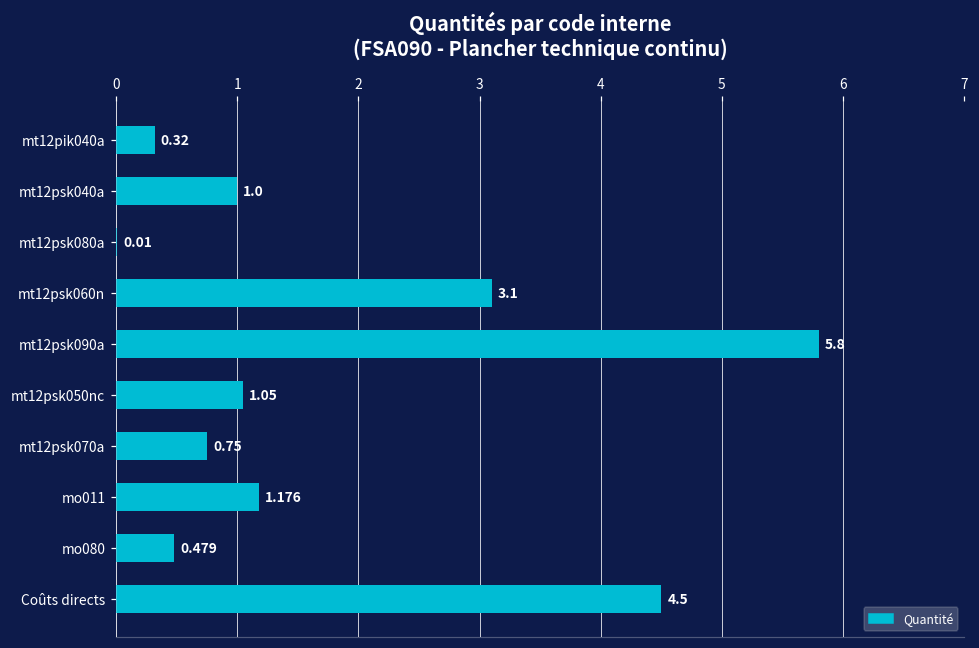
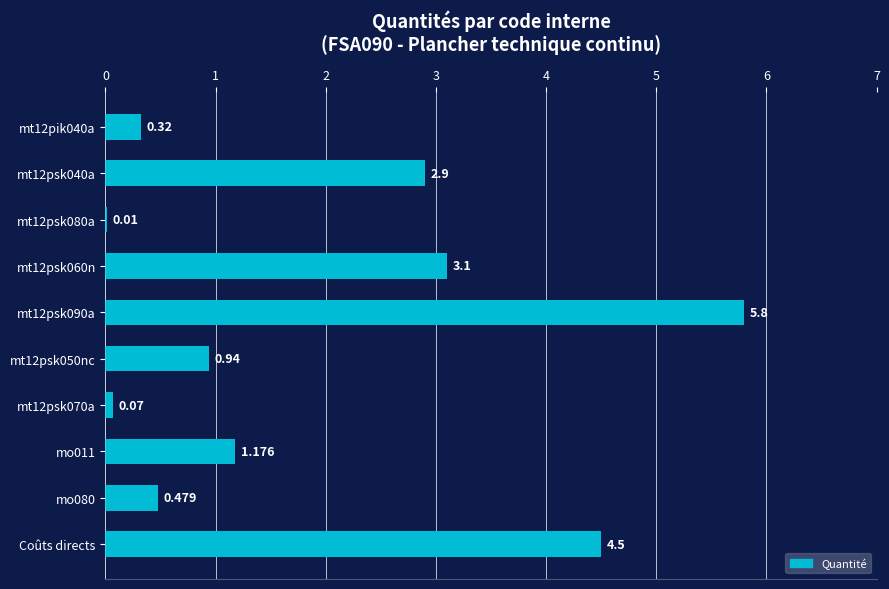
  {
    "mt12pik040a": 0.32,
-   "mt12psk040a": 1.0,
+   "mt12psk040a": 2.9,
    "mt12psk080a": 0.01,
    "mt12psk060n": 3.1,
    "mt12psk090a": 5.8,
-   "mt12psk050nc": 1.05,
-   "mt12psk070a": 0.75,
+   "mt12psk050nc": 0.94,
+   "mt12psk070a": 0.07,
    "mo011": 1.176,
    "mo080": 0.479,
    "Coûts directs": 4.5
  }
